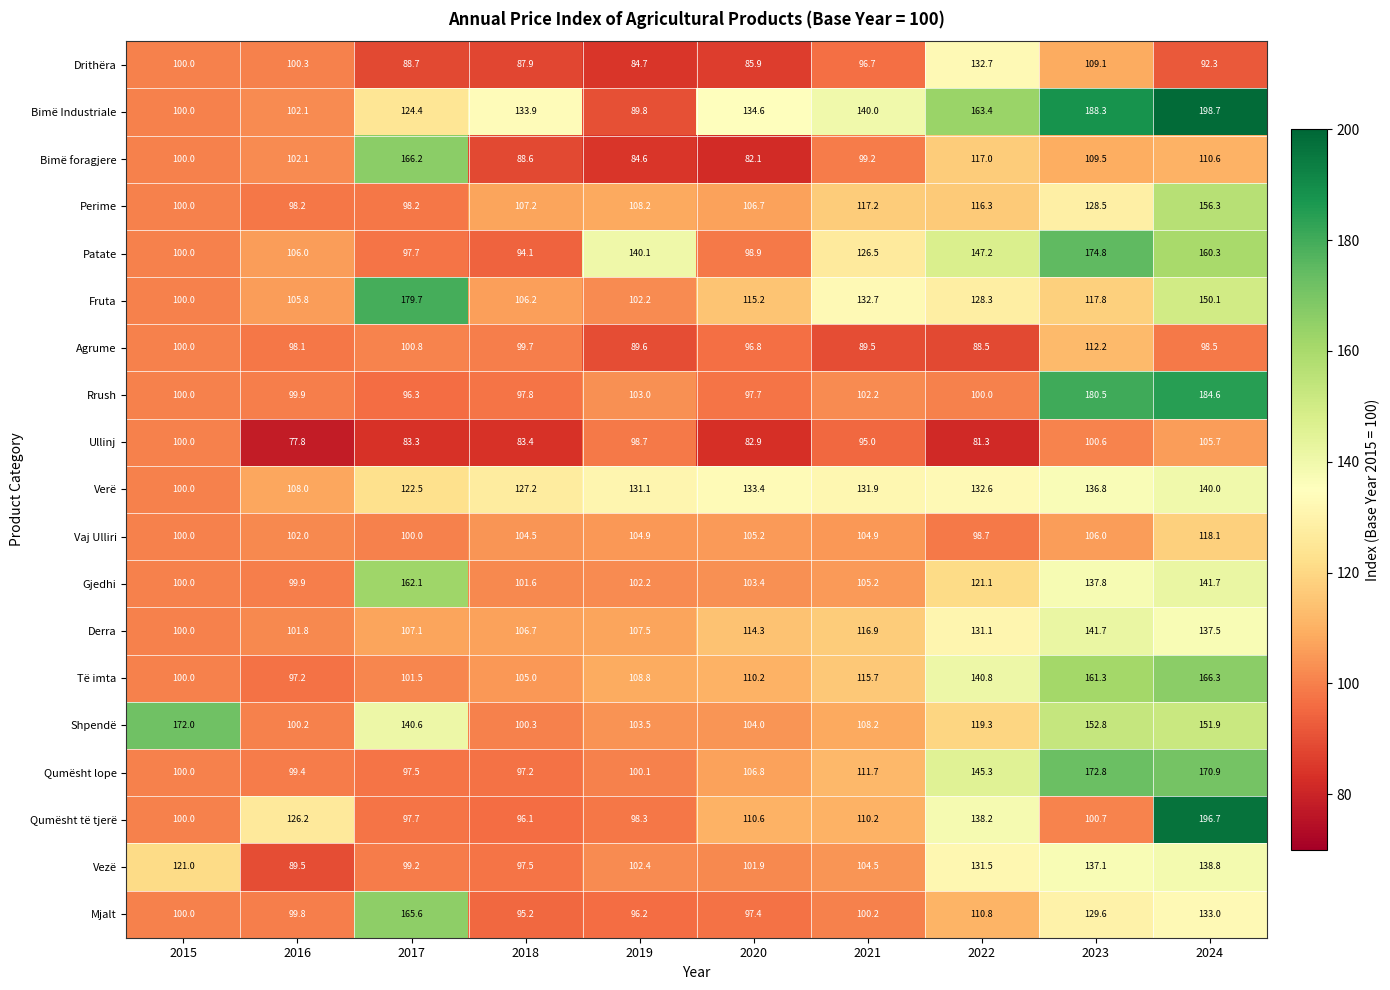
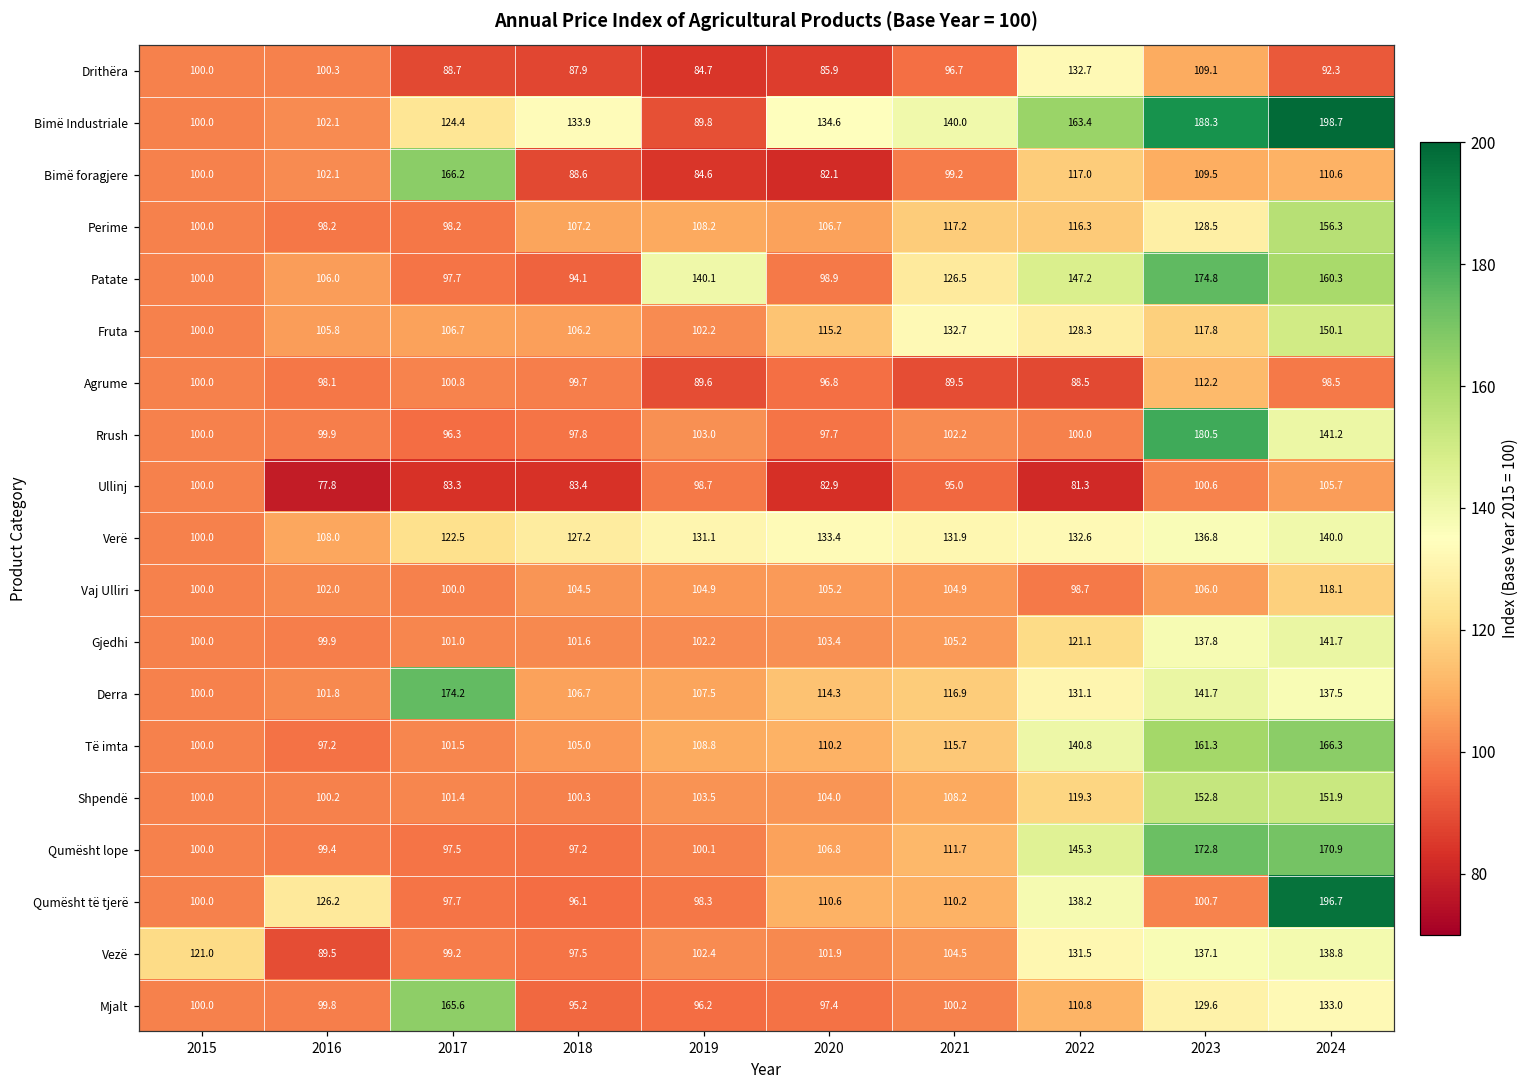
  {
    "Drithëra": {
      "2015": 100.0,
      "2016": 100.3,
      "2017": 88.7,
      "2018": 87.9,
      "2019": 84.7,
      "2020": 85.9,
      "2021": 96.7,
      "2022": 132.7,
      "2023": 109.1,
      "2024": 92.3
    },
    "Bimë Industriale": {
      "2015": 100.0,
      "2016": 102.1,
      "2017": 124.4,
      "2018": 133.9,
      "2019": 89.8,
      "2020": 134.6,
      "2021": 140.0,
      "2022": 163.4,
      "2023": 188.3,
      "2024": 198.7
    },
    "Bimë foragjere": {
      "2015": 100.0,
      "2016": 102.1,
      "2017": 166.2,
      "2018": 88.6,
      "2019": 84.6,
      "2020": 82.1,
      "2021": 99.2,
      "2022": 117.0,
      "2023": 109.5,
      "2024": 110.6
    },
    "Perime": {
      "2015": 100.0,
      "2016": 98.2,
      "2017": 98.2,
      "2018": 107.2,
      "2019": 108.2,
      "2020": 106.7,
      "2021": 117.2,
      "2022": 116.3,
      "2023": 128.5,
      "2024": 156.3
    },
    "Patate": {
      "2015": 100.0,
      "2016": 106.0,
      "2017": 97.7,
      "2018": 94.1,
      "2019": 140.1,
      "2020": 98.9,
      "2021": 126.5,
      "2022": 147.2,
      "2023": 174.8,
      "2024": 160.3
    },
    "Fruta": {
      "2015": 100.0,
      "2016": 105.8,
-     "2017": 179.7,
+     "2017": 106.7,
      "2018": 106.2,
      "2019": 102.2,
      "2020": 115.2,
      "2021": 132.7,
      "2022": 128.3,
      "2023": 117.8,
      "2024": 150.1
    },
    "Agrume": {
      "2015": 100.0,
      "2016": 98.1,
      "2017": 100.8,
      "2018": 99.7,
      "2019": 89.6,
      "2020": 96.8,
      "2021": 89.5,
      "2022": 88.5,
      "2023": 112.2,
      "2024": 98.5
    },
    "Rrush": {
      "2015": 100.0,
      "2016": 99.9,
      "2017": 96.3,
      "2018": 97.8,
      "2019": 103.0,
      "2020": 97.7,
      "2021": 102.2,
      "2022": 100.0,
      "2023": 180.5,
-     "2024": 184.6
+     "2024": 141.2
    },
    "Ullinj": {
      "2015": 100.0,
      "2016": 77.8,
      "2017": 83.3,
      "2018": 83.4,
      "2019": 98.7,
      "2020": 82.9,
      "2021": 95.0,
      "2022": 81.3,
      "2023": 100.6,
      "2024": 105.7
    },
    "Verë": {
      "2015": 100.0,
      "2016": 108.0,
      "2017": 122.5,
      "2018": 127.2,
      "2019": 131.1,
      "2020": 133.4,
      "2021": 131.9,
      "2022": 132.6,
      "2023": 136.8,
      "2024": 140.0
    },
    "Vaj Ulliri": {
      "2015": 100.0,
      "2016": 102.0,
      "2017": 100.0,
      "2018": 104.5,
      "2019": 104.9,
      "2020": 105.2,
      "2021": 104.9,
      "2022": 98.7,
      "2023": 106.0,
      "2024": 118.1
    },
    "Gjedhi": {
      "2015": 100.0,
      "2016": 99.9,
-     "2017": 162.1,
+     "2017": 101.0,
      "2018": 101.6,
      "2019": 102.2,
      "2020": 103.4,
      "2021": 105.2,
      "2022": 121.1,
      "2023": 137.8,
      "2024": 141.7
    },
    "Derra": {
      "2015": 100.0,
      "2016": 101.8,
-     "2017": 107.1,
+     "2017": 174.2,
      "2018": 106.7,
      "2019": 107.5,
      "2020": 114.3,
      "2021": 116.9,
      "2022": 131.1,
      "2023": 141.7,
      "2024": 137.5
    },
    "Të imta": {
      "2015": 100.0,
      "2016": 97.2,
      "2017": 101.5,
      "2018": 105.0,
      "2019": 108.8,
      "2020": 110.2,
      "2021": 115.7,
      "2022": 140.8,
      "2023": 161.3,
      "2024": 166.3
    },
    "Shpendë": {
-     "2015": 172.0,
+     "2015": 100.0,
      "2016": 100.2,
-     "2017": 140.6,
+     "2017": 101.4,
      "2018": 100.3,
      "2019": 103.5,
      "2020": 104.0,
      "2021": 108.2,
      "2022": 119.3,
      "2023": 152.8,
      "2024": 151.9
    },
    "Qumësht lope": {
      "2015": 100.0,
      "2016": 99.4,
      "2017": 97.5,
      "2018": 97.2,
      "2019": 100.1,
      "2020": 106.8,
      "2021": 111.7,
      "2022": 145.3,
      "2023": 172.8,
      "2024": 170.9
    },
    "Qumësht të tjerë": {
      "2015": 100.0,
      "2016": 126.2,
      "2017": 97.7,
      "2018": 96.1,
      "2019": 98.3,
      "2020": 110.6,
      "2021": 110.2,
      "2022": 138.2,
      "2023": 100.7,
      "2024": 196.7
    },
    "Vezë": {
      "2015": 121.0,
      "2016": 89.5,
      "2017": 99.2,
      "2018": 97.5,
      "2019": 102.4,
      "2020": 101.9,
      "2021": 104.5,
      "2022": 131.5,
      "2023": 137.1,
      "2024": 138.8
    },
    "Mjalt": {
      "2015": 100.0,
      "2016": 99.8,
      "2017": 165.6,
      "2018": 95.2,
      "2019": 96.2,
      "2020": 97.4,
      "2021": 100.2,
      "2022": 110.8,
      "2023": 129.6,
      "2024": 133.0
    }
  }
